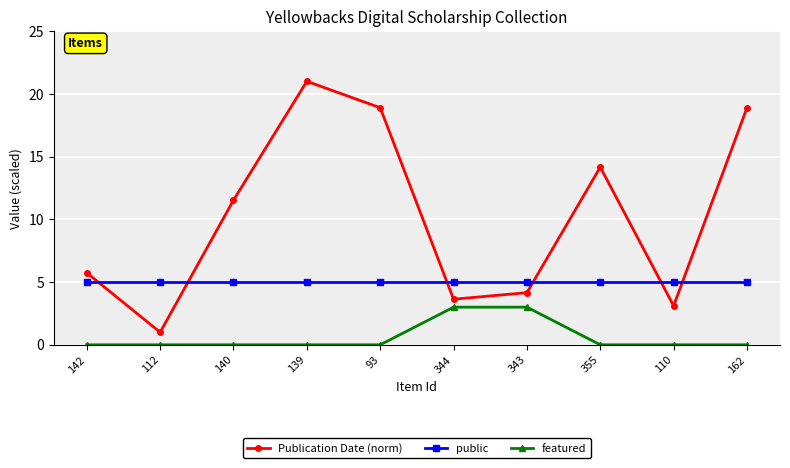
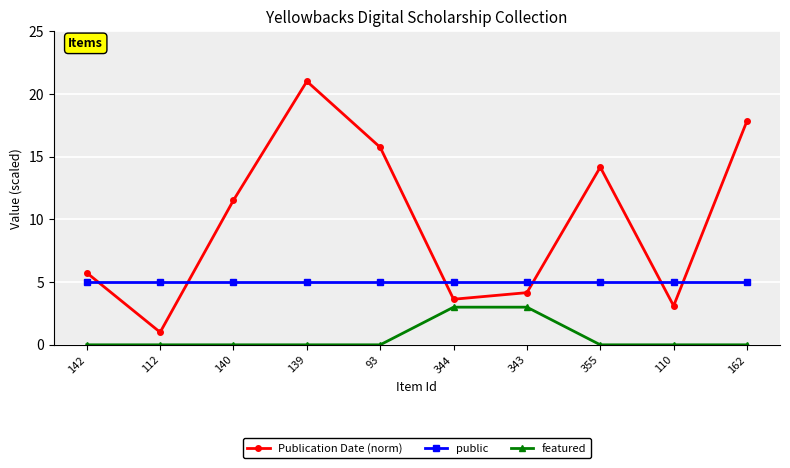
  {
    "Publication Date (norm)": {
      "142": 5.7,
      "112": 1.0,
      "140": 11.5,
      "139": 21.0,
-     "93": 18.9,
+     "93": 15.7,
      "344": 3.6,
      "343": 4.2,
      "355": 14.2,
      "110": 3.1,
-     "162": 18.9
+     "162": 17.8
    },
    "public": {
      "142": 5.0,
      "112": 5.0,
      "140": 5.0,
      "139": 5.0,
      "93": 5.0,
      "344": 5.0,
      "343": 5.0,
      "355": 5.0,
      "110": 5.0,
      "162": 5.0
    },
    "featured": {
      "142": 0.0,
      "112": 0.0,
      "140": 0.0,
      "139": 0.0,
      "93": 0.0,
      "344": 3.0,
      "343": 3.0,
      "355": 0.0,
      "110": 0.0,
      "162": 0.0
    }
  }
